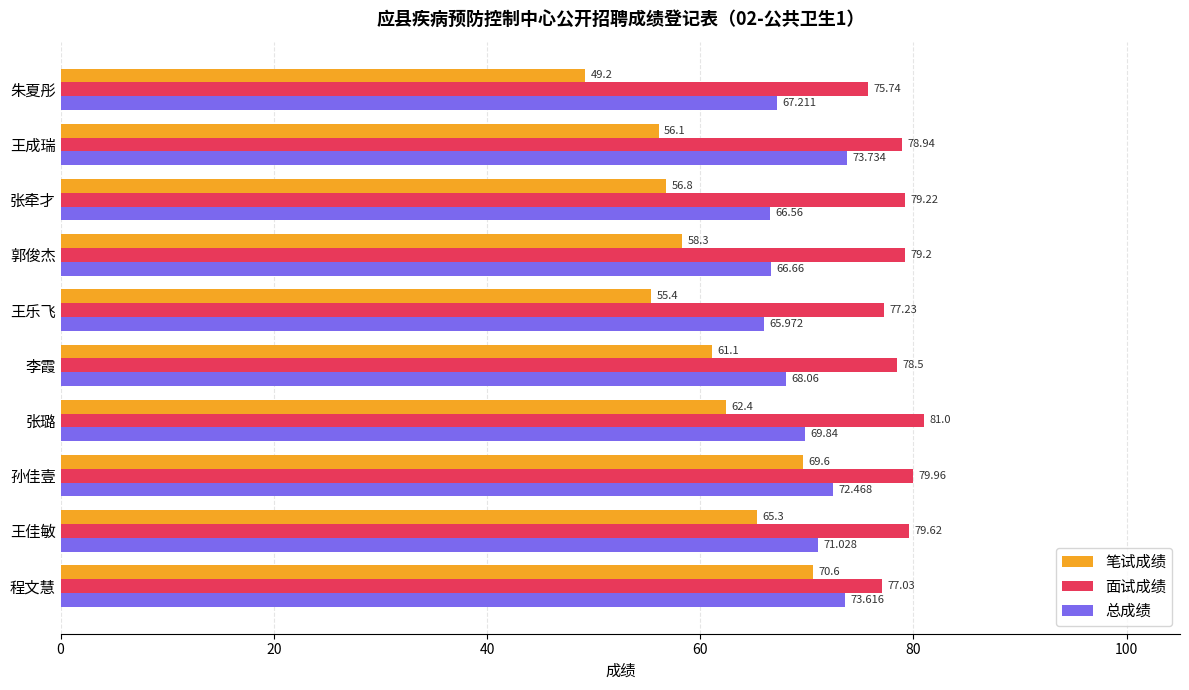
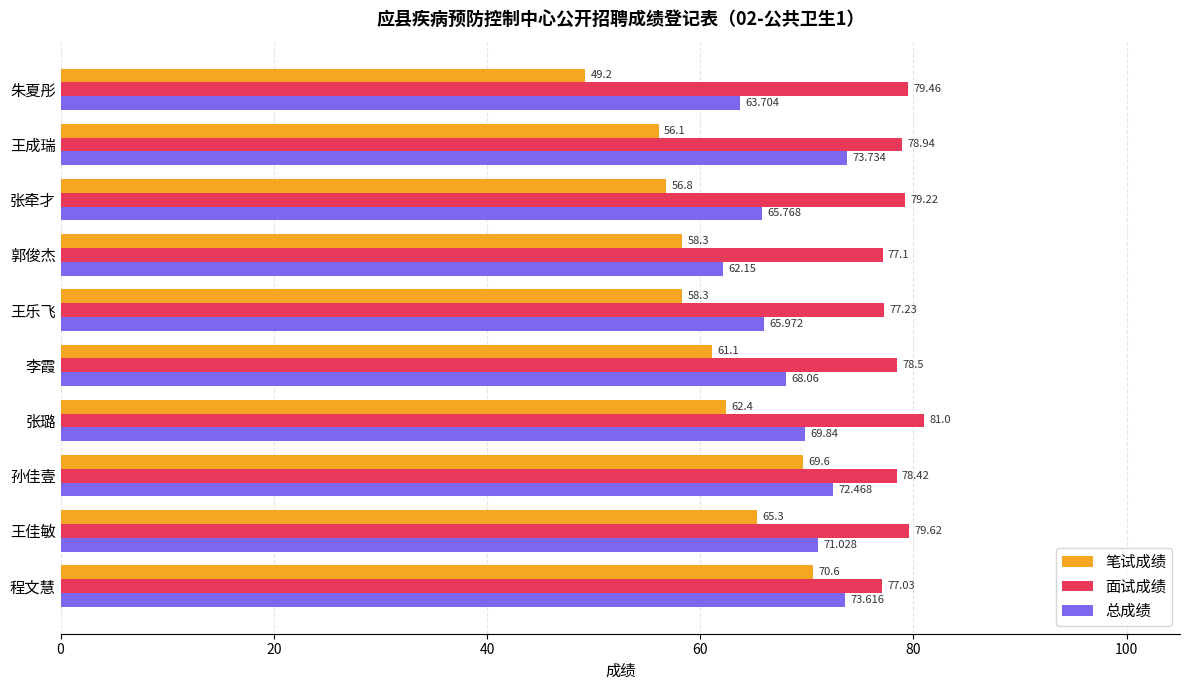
  {
    "笔试成绩": {
      "朱夏彤": 49.2,
      "王成瑞": 56.1,
      "张牵才": 56.8,
      "郭俊杰": 58.3,
-     "王乐飞": 55.4,
+     "王乐飞": 58.3,
      "李霞": 61.1,
      "张璐": 62.4,
      "孙佳壹": 69.6,
      "王佳敏": 65.3,
      "程文慧": 70.6
    },
    "面试成绩": {
-     "朱夏彤": 75.74,
+     "朱夏彤": 79.46,
      "王成瑞": 78.94,
      "张牵才": 79.22,
-     "郭俊杰": 79.2,
+     "郭俊杰": 77.1,
      "王乐飞": 77.23,
      "李霞": 78.5,
      "张璐": 81.0,
-     "孙佳壹": 79.96,
+     "孙佳壹": 78.42,
      "王佳敏": 79.62,
      "程文慧": 77.03
    },
    "总成绩": {
-     "朱夏彤": 67.211,
+     "朱夏彤": 63.704,
      "王成瑞": 73.734,
-     "张牵才": 66.56,
-     "郭俊杰": 66.66,
+     "张牵才": 65.768,
+     "郭俊杰": 62.15,
      "王乐飞": 65.972,
      "李霞": 68.06,
      "张璐": 69.84,
      "孙佳壹": 72.468,
      "王佳敏": 71.028,
      "程文慧": 73.616
    }
  }
